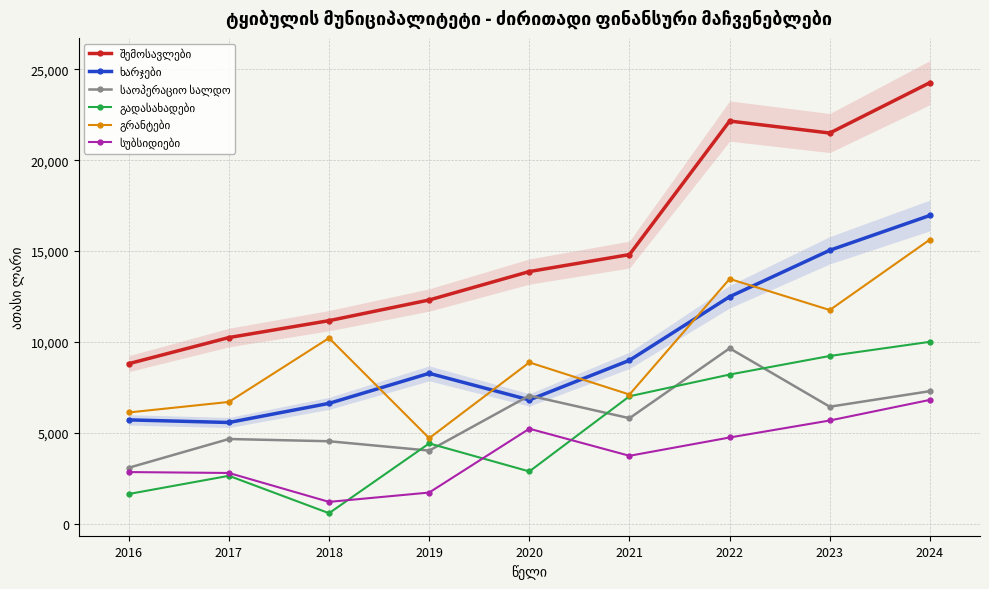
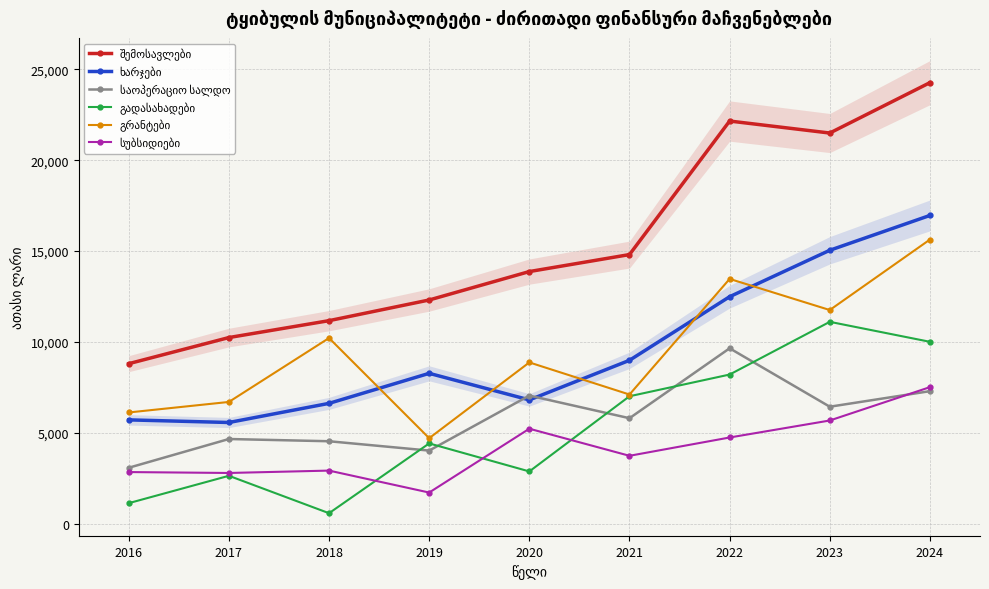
  {
    "საოპერაციო სალდო": {
      "2016": "3,100",
      "2017": "4,700",
      "2018": "4,500",
      "2019": "4,000",
      "2021": "5,800",
      "2022": "9,700",
      "2023": "6,400",
      "2024": "7,300"
    },
    "გადასახადები": {
-     "2016": "1,600",
+     "2016": "1,100",
      "2017": "2,600",
      "2018": "600",
      "2019": "4,400",
      "2020": "2,900",
      "2022": "8,200",
-     "2023": "9,200",
+     "2023": "11,100",
      "2024": "10,000"
    },
    "გრანტები": {
      "2017": "6,700",
      "2018": "10,200",
      "2019": "4,700",
      "2020": "8,900",
      "2022": "13,500",
      "2023": "11,800",
      "2024": "15,600"
    },
    "სუბსიდიები": {
      "2016": "2,900",
      "2017": "2,800",
-     "2018": "1,200",
+     "2018": "2,900",
      "2019": "1,700",
      "2020": "5,200",
      "2021": "3,700",
      "2022": "4,800",
      "2023": "5,700",
-     "2024": "6,800"
+     "2024": "7,500"
    }
  }
